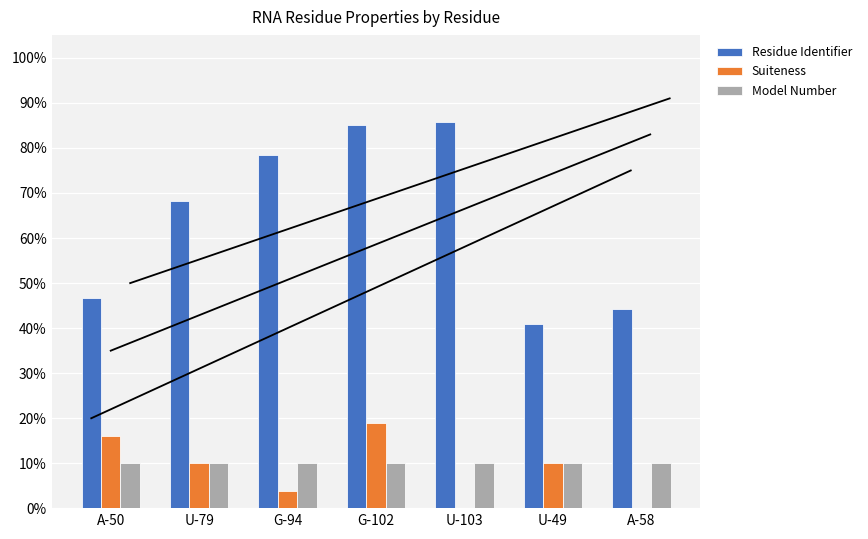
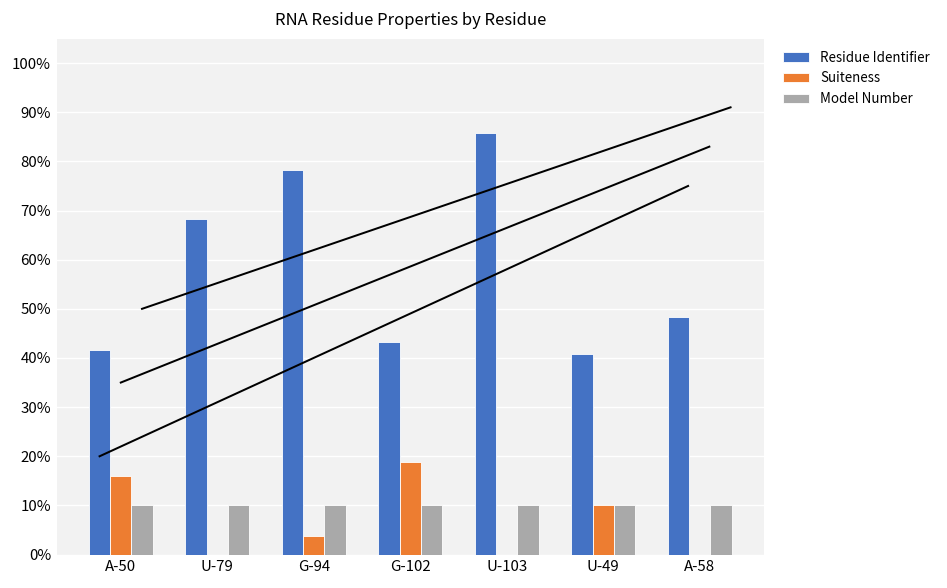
  {
    "Residue Identifier": {
-     "A-50": "47%",
+     "A-50": "42%",
      "U-79": "68%",
      "G-94": "78%",
-     "G-102": "85%",
+     "G-102": "43%",
      "U-103": "86%",
      "U-49": "41%",
-     "A-58": "44%"
+     "A-58": "48%"
    },
    "Suiteness": {
      "A-50": "16%",
-     "U-79": "10%",
+     "U-79": "0%",
      "G-94": "4%",
      "G-102": "19%",
      "U-103": "0%",
      "U-49": "10%",
      "A-58": "0%"
    },
    "Model Number": {
      "A-50": "10%",
      "U-79": "10%",
      "G-94": "10%",
      "G-102": "10%",
      "U-103": "10%",
      "U-49": "10%",
      "A-58": "10%"
    }
  }
